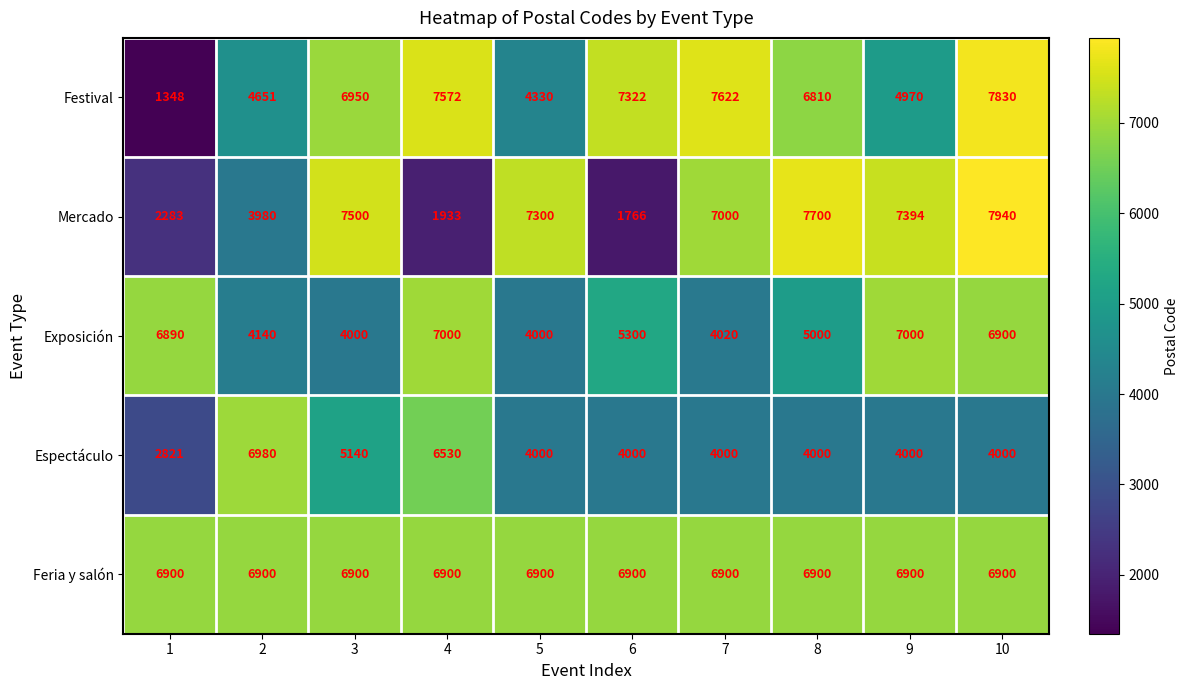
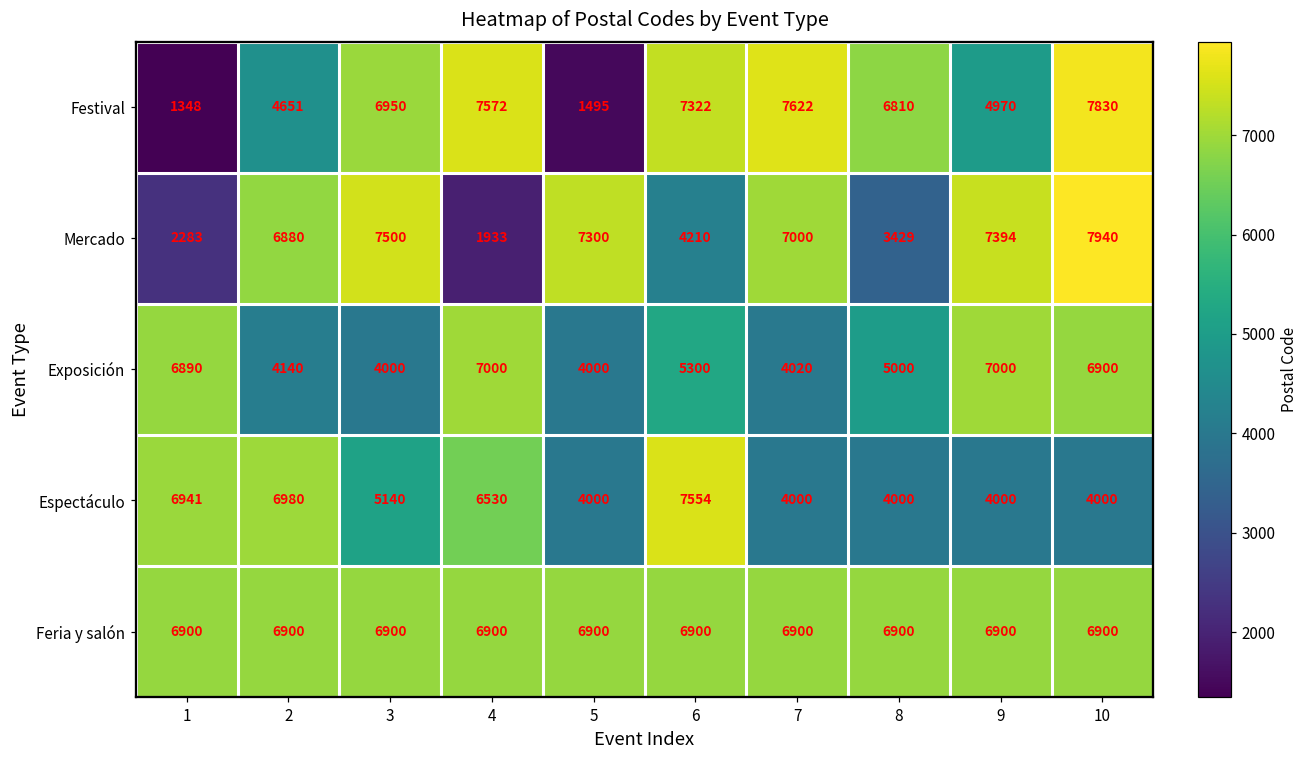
  {
    "Festival": {
      "1": 1348,
      "2": 4651,
      "3": 6950,
      "4": 7572,
-     "5": 4330,
+     "5": 1495,
      "6": 7322,
      "7": 7622,
      "8": 6810,
      "9": 4970,
      "10": 7830
    },
    "Mercado": {
      "1": 2283,
-     "2": 3980,
+     "2": 6880,
      "3": 7500,
      "4": 1933,
      "5": 7300,
-     "6": 1766,
+     "6": 4210,
      "7": 7000,
-     "8": 7700,
+     "8": 3429,
      "9": 7394,
      "10": 7940
    },
    "Exposición": {
      "1": 6890,
      "2": 4140,
      "3": 4000,
      "4": 7000,
      "5": 4000,
      "6": 5300,
      "7": 4020,
      "8": 5000,
      "9": 7000,
      "10": 6900
    },
    "Espectáculo": {
-     "1": 2821,
+     "1": 6941,
      "2": 6980,
      "3": 5140,
      "4": 6530,
      "5": 4000,
-     "6": 4000,
+     "6": 7554,
      "7": 4000,
      "8": 4000,
      "9": 4000,
      "10": 4000
    },
    "Feria y salón": {
      "1": 6900,
      "2": 6900,
      "3": 6900,
      "4": 6900,
      "5": 6900,
      "6": 6900,
      "7": 6900,
      "8": 6900,
      "9": 6900,
      "10": 6900
    }
  }
